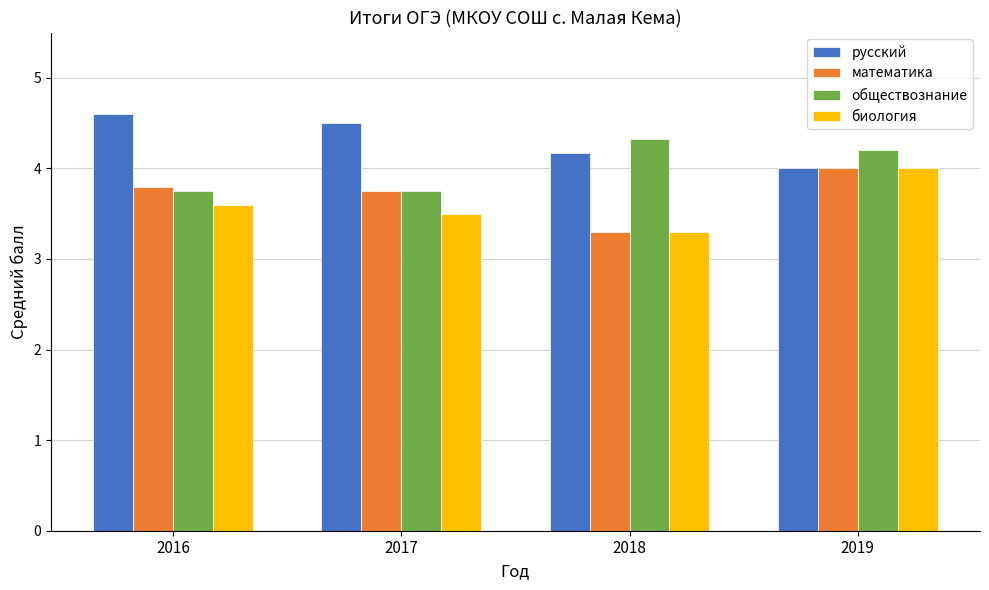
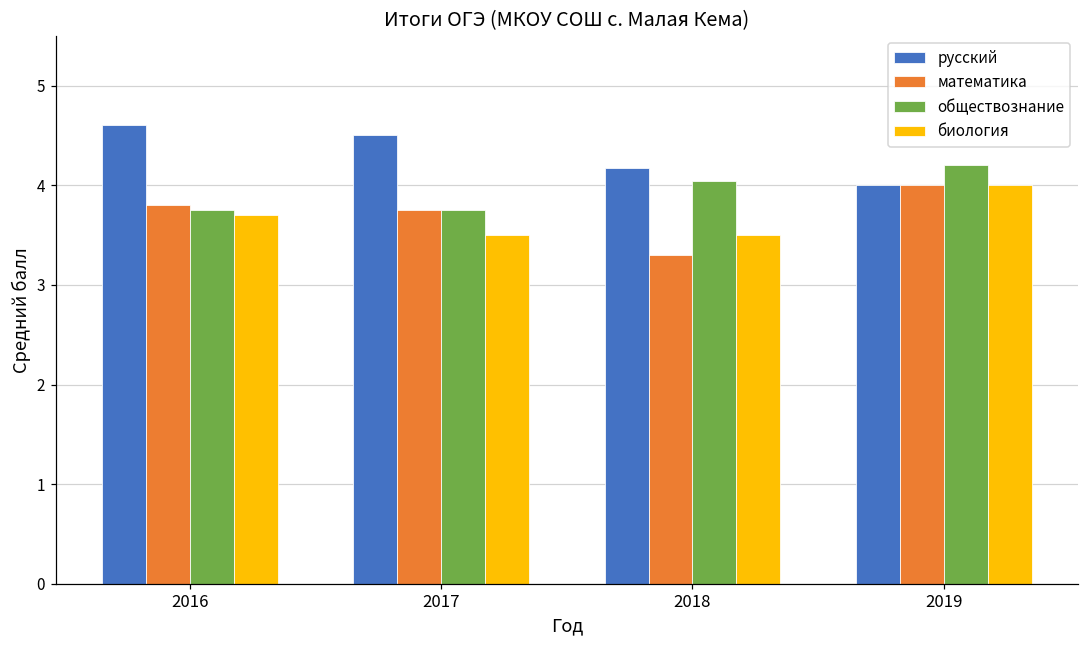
  {
    "русский": {
      "2016": 4.6,
      "2017": 4.5,
      "2018": 4.2,
      "2019": 4.0
    },
    "математика": {
      "2016": 3.8,
      "2017": 3.8,
      "2018": 3.3,
      "2019": 4.0
    },
    "обществознание": {
      "2016": 3.8,
      "2017": 3.8,
-     "2018": 4.3,
+     "2018": 4.0,
      "2019": 4.2
    },
    "биология": {
-     "2016": 3.6,
+     "2016": 3.7,
      "2017": 3.5,
-     "2018": 3.3,
+     "2018": 3.5,
      "2019": 4.0
    }
  }
